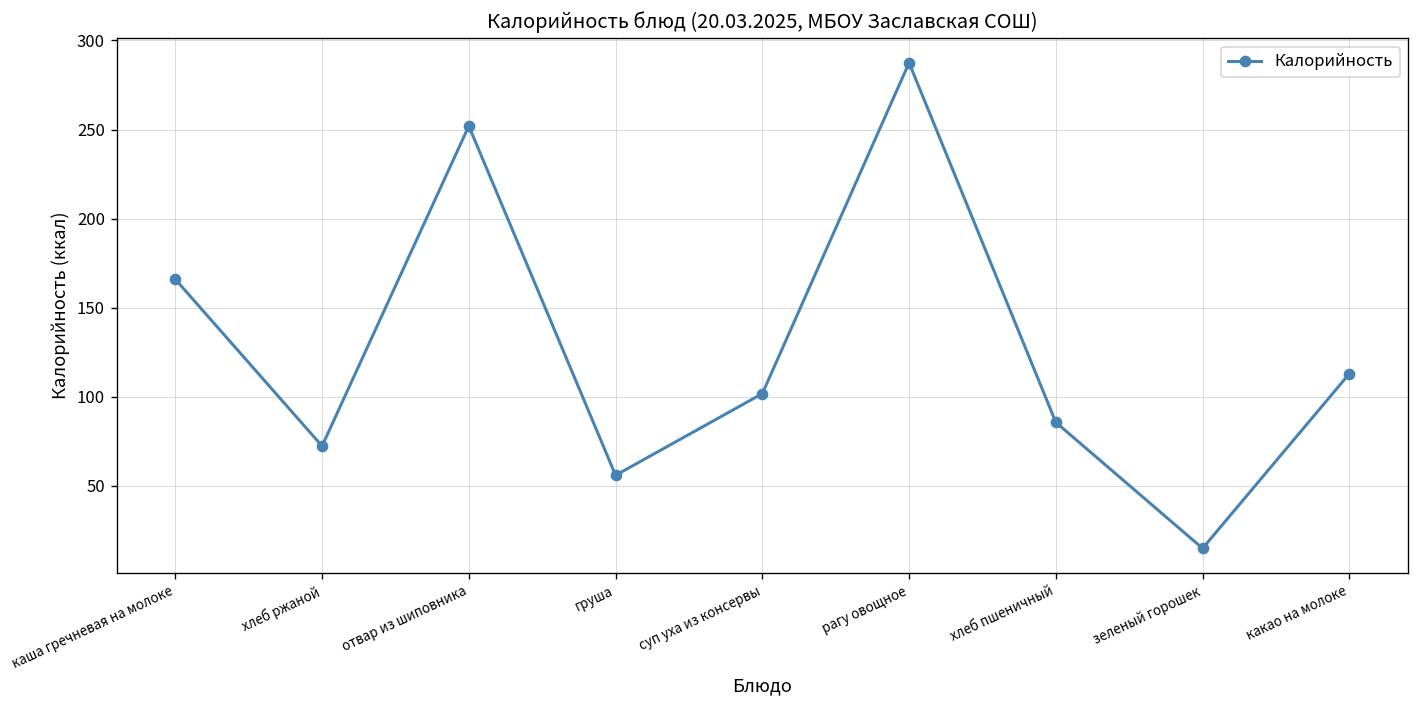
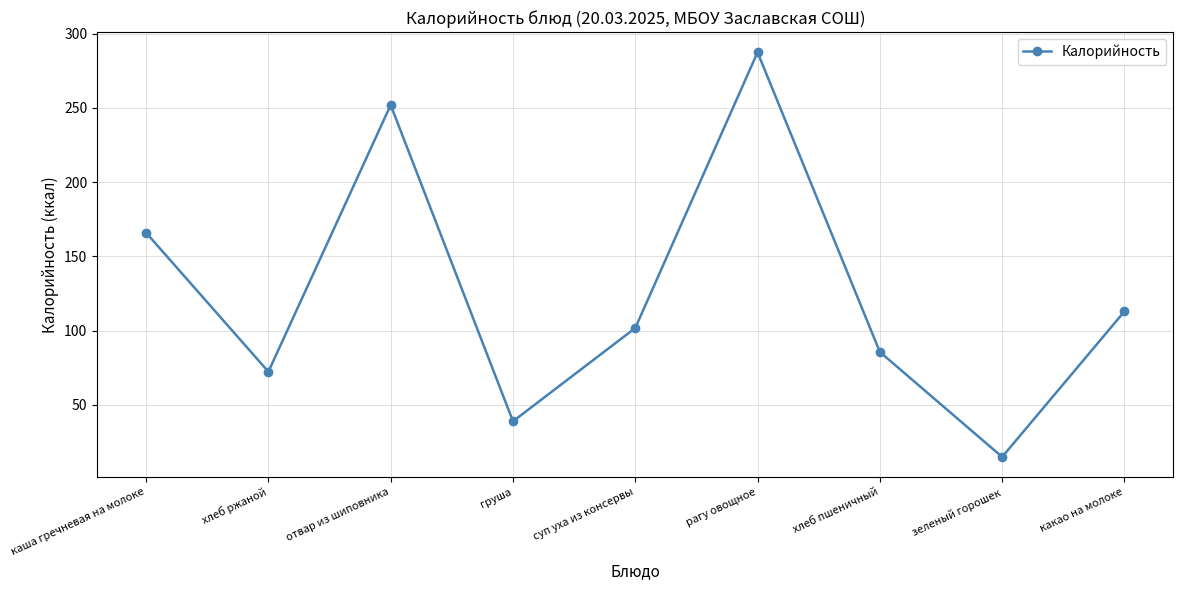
  {
    "каша гречневая на молоке": 166,
    "хлеб ржаной": 72,
    "отвар из шиповника": 252,
-   "груша": 56,
+   "груша": 39,
    "суп уха из консервы": 102,
    "рагу овощное": 288,
    "хлеб пшеничный": 86,
    "зеленый горошек": 15,
    "какао на молоке": 113
  }
